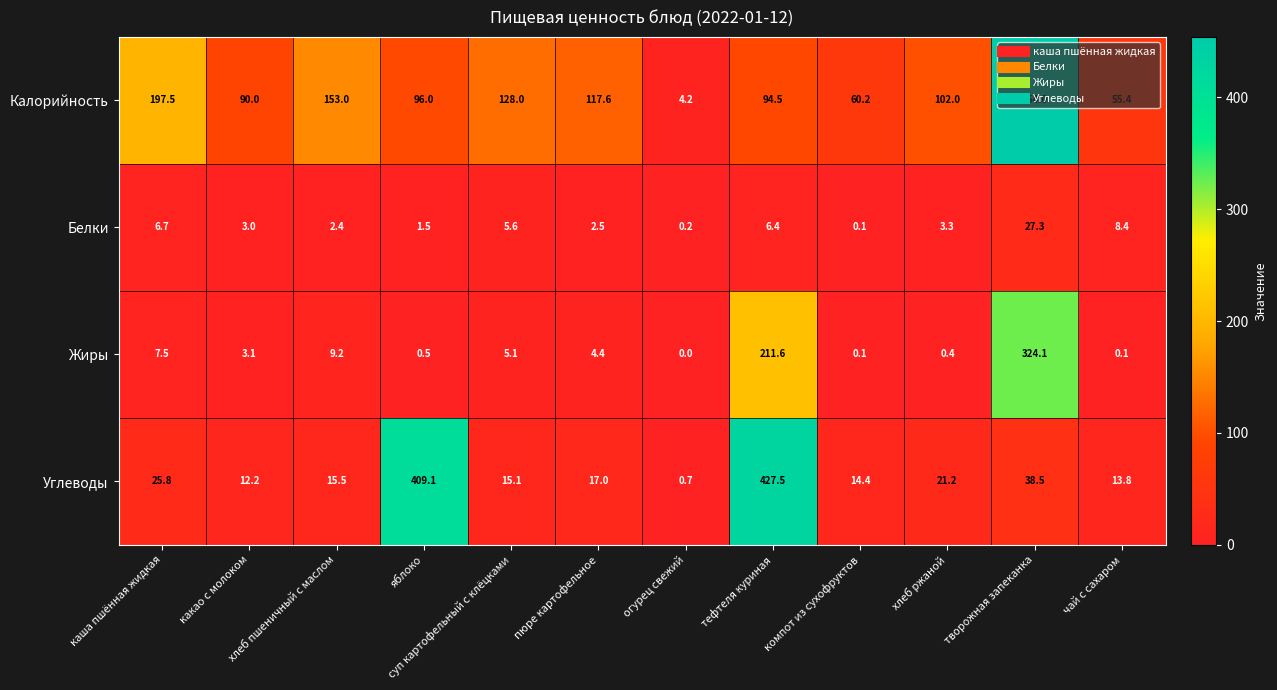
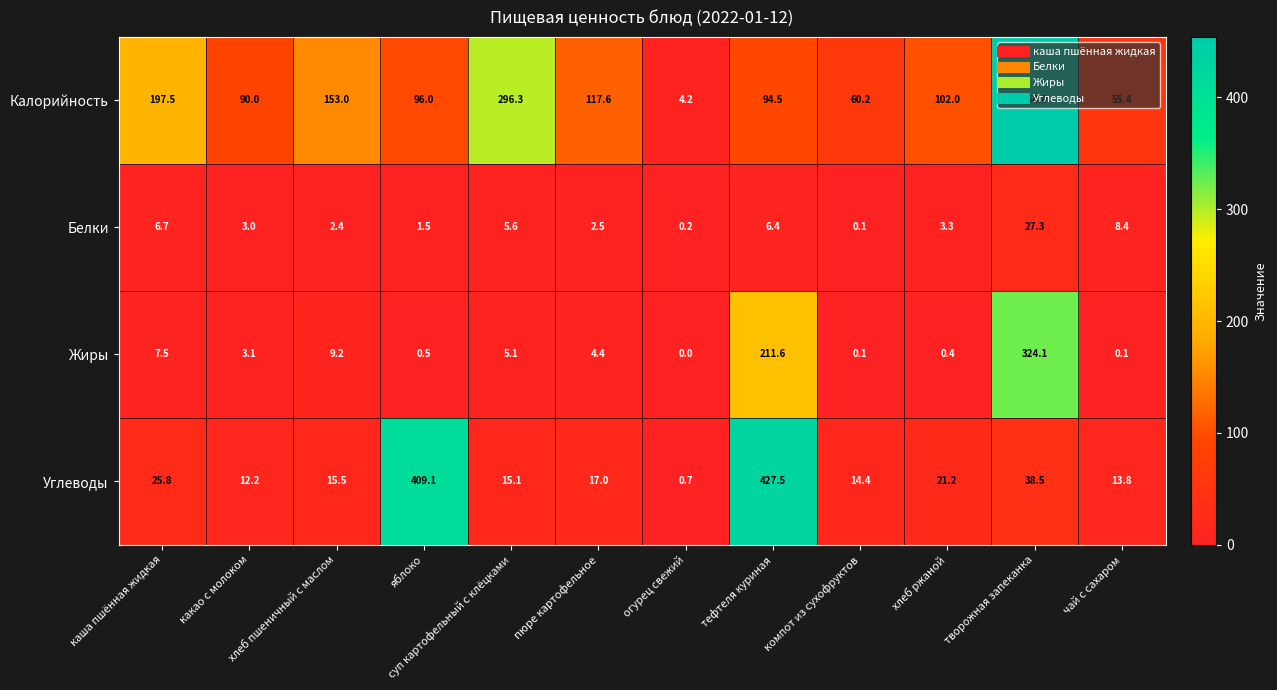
  {
    "Калорийность": {
      "каша пшённая жидкая": 197.5,
      "какао с молоком": 90.0,
      "хлеб пшеничный с маслом": 153.0,
      "яблоко": 96.0,
-     "суп картофельный с клёцками": 128.0,
+     "суп картофельный с клёцками": 296.3,
      "пюре картофельное": 117.6,
      "огурец свежий": 4.2,
      "тефтеля куриная": 94.5,
      "компот из сухофруктов": 60.2,
      "хлеб ржаной": 102.0
    },
    "Белки": {
      "каша пшённая жидкая": 6.7,
      "какао с молоком": 3.0,
      "хлеб пшеничный с маслом": 2.4,
      "яблоко": 1.5,
      "суп картофельный с клёцками": 5.6,
      "пюре картофельное": 2.5,
      "огурец свежий": 0.2,
      "тефтеля куриная": 6.4,
      "компот из сухофруктов": 0.1,
      "хлеб ржаной": 3.3,
      "творожная запеканка": 27.3,
      "чай с сахаром": 8.4
    },
    "Жиры": {
      "каша пшённая жидкая": 7.5,
      "какао с молоком": 3.1,
      "хлеб пшеничный с маслом": 9.2,
      "яблоко": 0.5,
      "суп картофельный с клёцками": 5.1,
      "пюре картофельное": 4.4,
      "огурец свежий": 0.0,
      "тефтеля куриная": 211.6,
      "компот из сухофруктов": 0.1,
      "хлеб ржаной": 0.4,
      "творожная запеканка": 324.1,
      "чай с сахаром": 0.1
    },
    "Углеводы": {
      "каша пшённая жидкая": 25.8,
      "какао с молоком": 12.2,
      "хлеб пшеничный с маслом": 15.5,
      "яблоко": 409.1,
      "суп картофельный с клёцками": 15.1,
      "пюре картофельное": 17.0,
      "огурец свежий": 0.7,
      "тефтеля куриная": 427.5,
      "компот из сухофруктов": 14.4,
      "хлеб ржаной": 21.2,
      "творожная запеканка": 38.5,
      "чай с сахаром": 13.8
    }
  }
